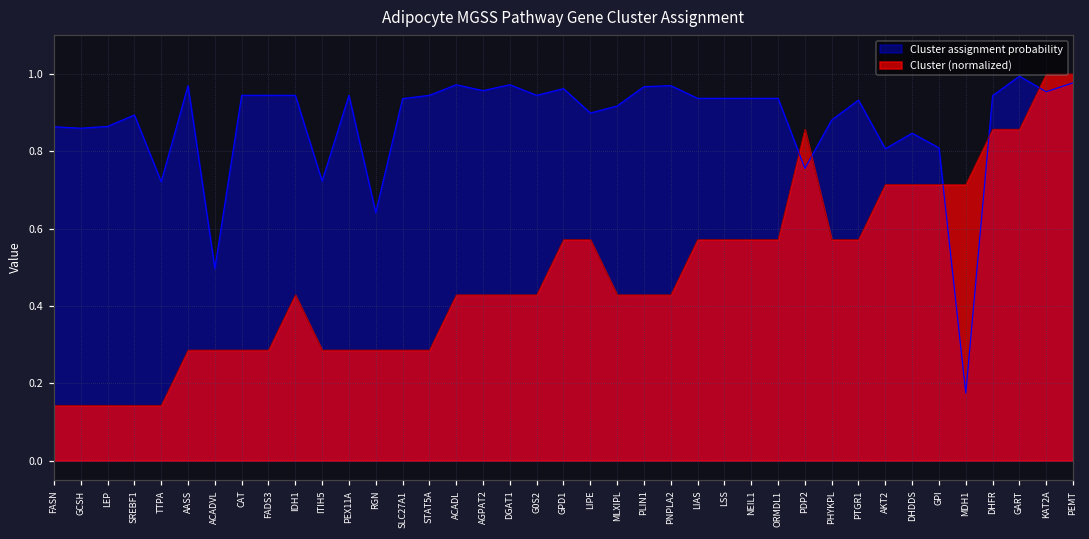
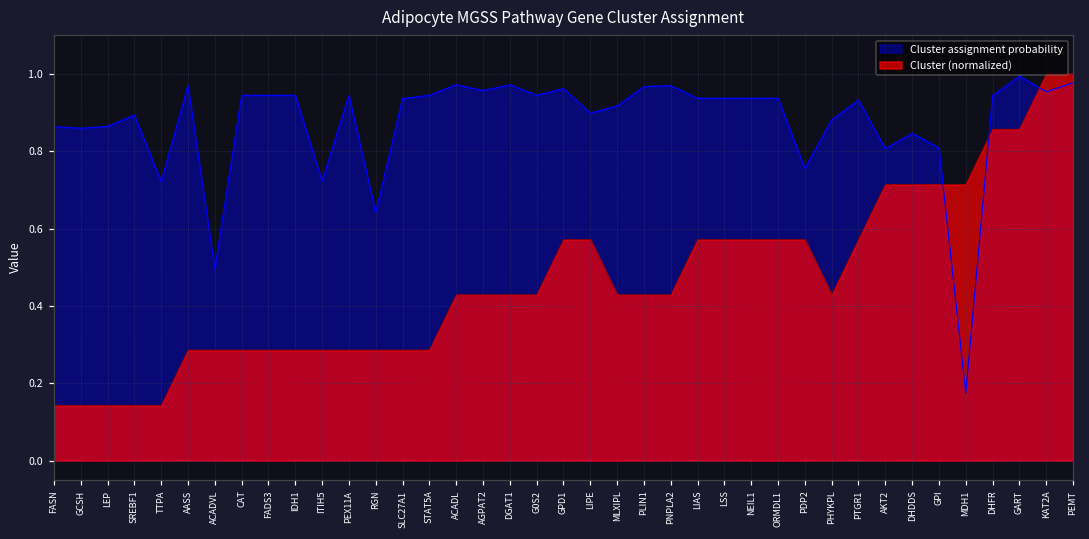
  {
    "Cluster assignment probability": {
      "FASN": 0.86,
      "GCSH": 0.86,
      "LEP": 0.86,
      "SREBF1": 0.89,
      "TTPA": 0.72,
      "AASS": 0.97,
      "ACADVL": 0.50,
      "CAT": 0.94,
      "FADS3": 0.94,
      "IDH1": 0.94,
      "ITIH5": 0.72,
      "PEX11A": 0.94,
      "RGN": 0.64,
      "SLC27A1": 0.94,
      "STAT5A": 0.94,
      "ACADL": 0.97,
      "AGPAT2": 0.96,
      "DGAT1": 0.97,
      "G0S2": 0.94,
      "GPD1": 0.96,
      "LIPE": 0.90,
      "MLXIPL": 0.92,
      "PLIN1": 0.97,
      "PNPLA2": 0.97,
      "LIAS": 0.94,
      "LSS": 0.94,
      "NEIL1": 0.94,
      "ORMDL1": 0.94,
      "PDP2": 0.76,
      "PHYKPL": 0.88,
      "PTGR1": 0.93,
      "AKT2": 0.81,
      "DHDDS": 0.85,
      "GPI": 0.81,
      "MDH1": 0.17,
      "DHFR": 0.94,
      "KAT2A": 0.95,
      "PEMT": 0.98
    },
    "Cluster (normalized)": {
      "FASN": 0.14,
      "GCSH": 0.14,
      "LEP": 0.14,
      "SREBF1": 0.14,
      "TTPA": 0.14,
      "AASS": 0.29,
      "ACADVL": 0.29,
      "CAT": 0.29,
      "FADS3": 0.29,
-     "IDH1": 0.43,
+     "IDH1": 0.29,
      "ITIH5": 0.29,
      "PEX11A": 0.29,
      "RGN": 0.29,
      "SLC27A1": 0.29,
      "STAT5A": 0.29,
      "ACADL": 0.43,
      "AGPAT2": 0.43,
      "DGAT1": 0.43,
      "G0S2": 0.43,
      "GPD1": 0.57,
      "LIPE": 0.57,
      "MLXIPL": 0.43,
      "PLIN1": 0.43,
      "PNPLA2": 0.43,
      "LIAS": 0.57,
      "LSS": 0.57,
      "NEIL1": 0.57,
      "ORMDL1": 0.57,
-     "PDP2": 0.86,
-     "PHYKPL": 0.57,
+     "PDP2": 0.57,
+     "PHYKPL": 0.43,
      "PTGR1": 0.57,
      "AKT2": 0.71,
      "DHDDS": 0.71,
      "GPI": 0.71,
      "MDH1": 0.71,
      "DHFR": 0.86,
      "GART": 0.86,
      "PEMT": 1.00
    }
  }
